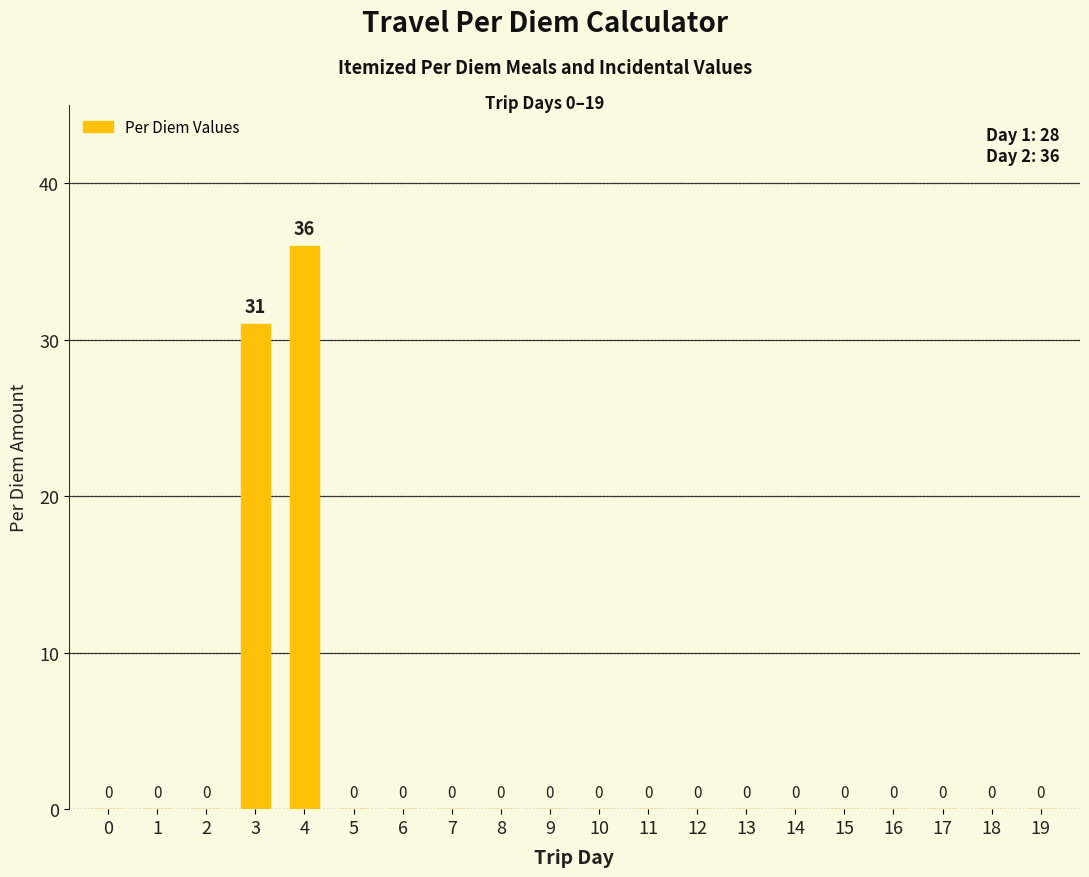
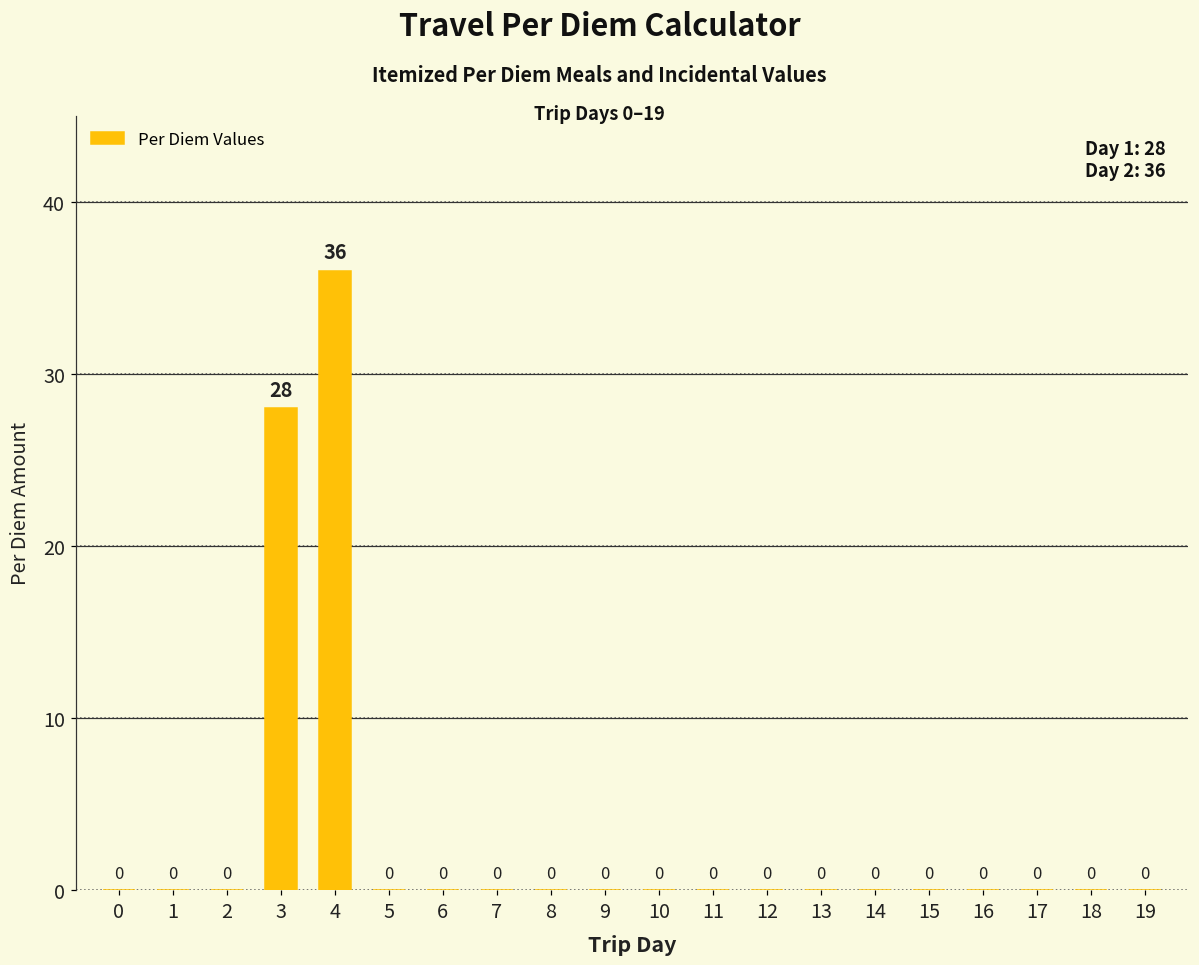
  {
    "0": 0,
    "1": 0,
    "2": 0,
-   "3": 31,
+   "3": 28,
    "4": 36,
    "5": 0,
    "6": 0,
    "7": 0,
    "8": 0,
    "9": 0,
    "10": 0,
    "11": 0,
    "12": 0,
    "13": 0,
    "14": 0,
    "15": 0,
    "16": 0,
    "17": 0,
    "18": 0,
    "19": 0
  }
